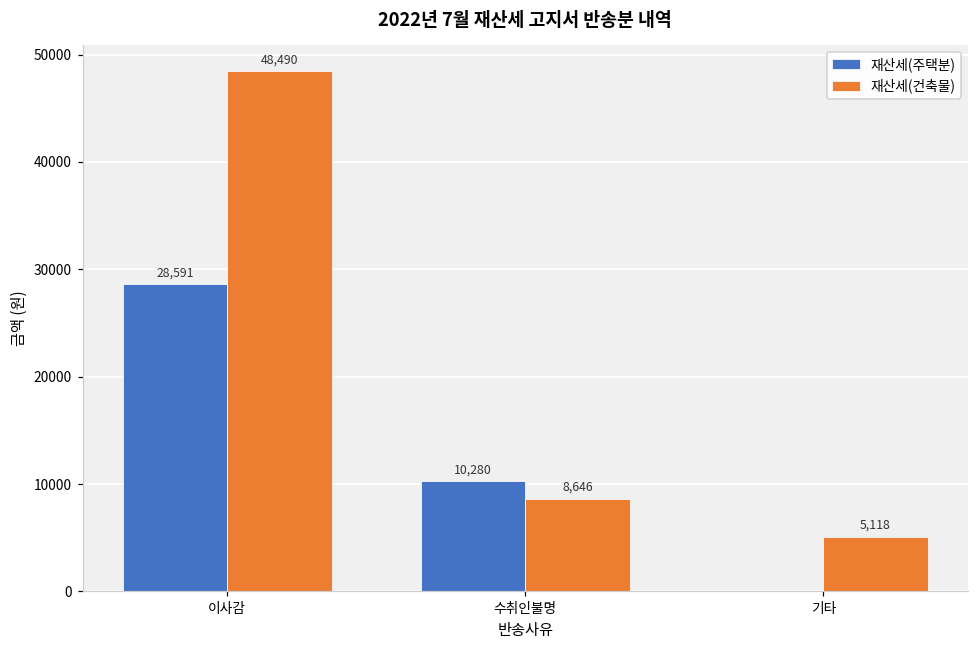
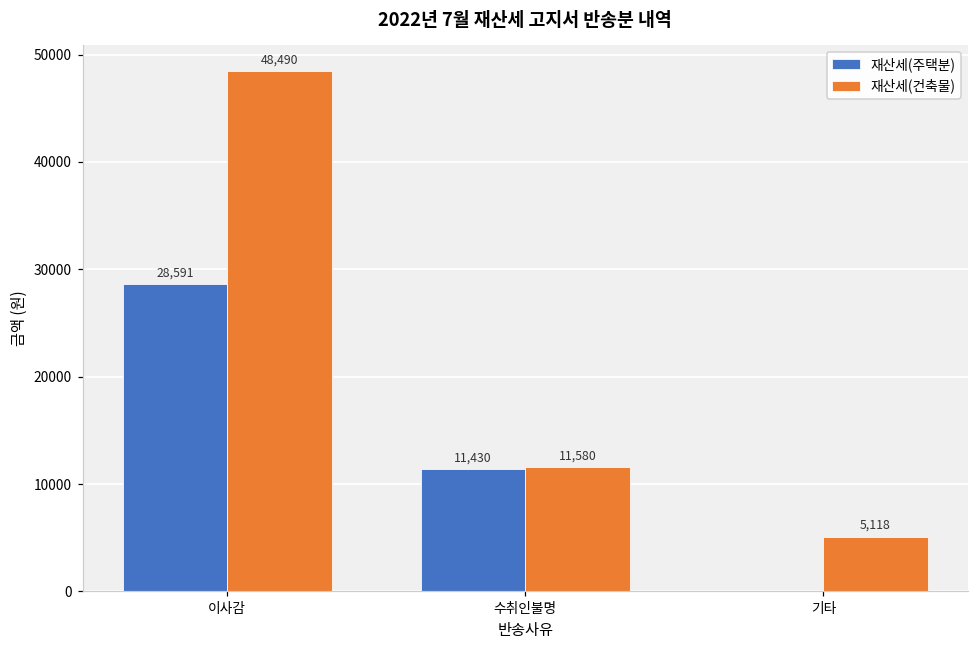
  {
    "재산세(주택분)": {
      "이사감": "28,591",
-     "수취인불명": "10,280"
+     "수취인불명": "11,430"
    },
    "재산세(건축물)": {
      "이사감": "48,490",
-     "수취인불명": "8,646",
+     "수취인불명": "11,580",
      "기타": "5,118"
    }
  }
